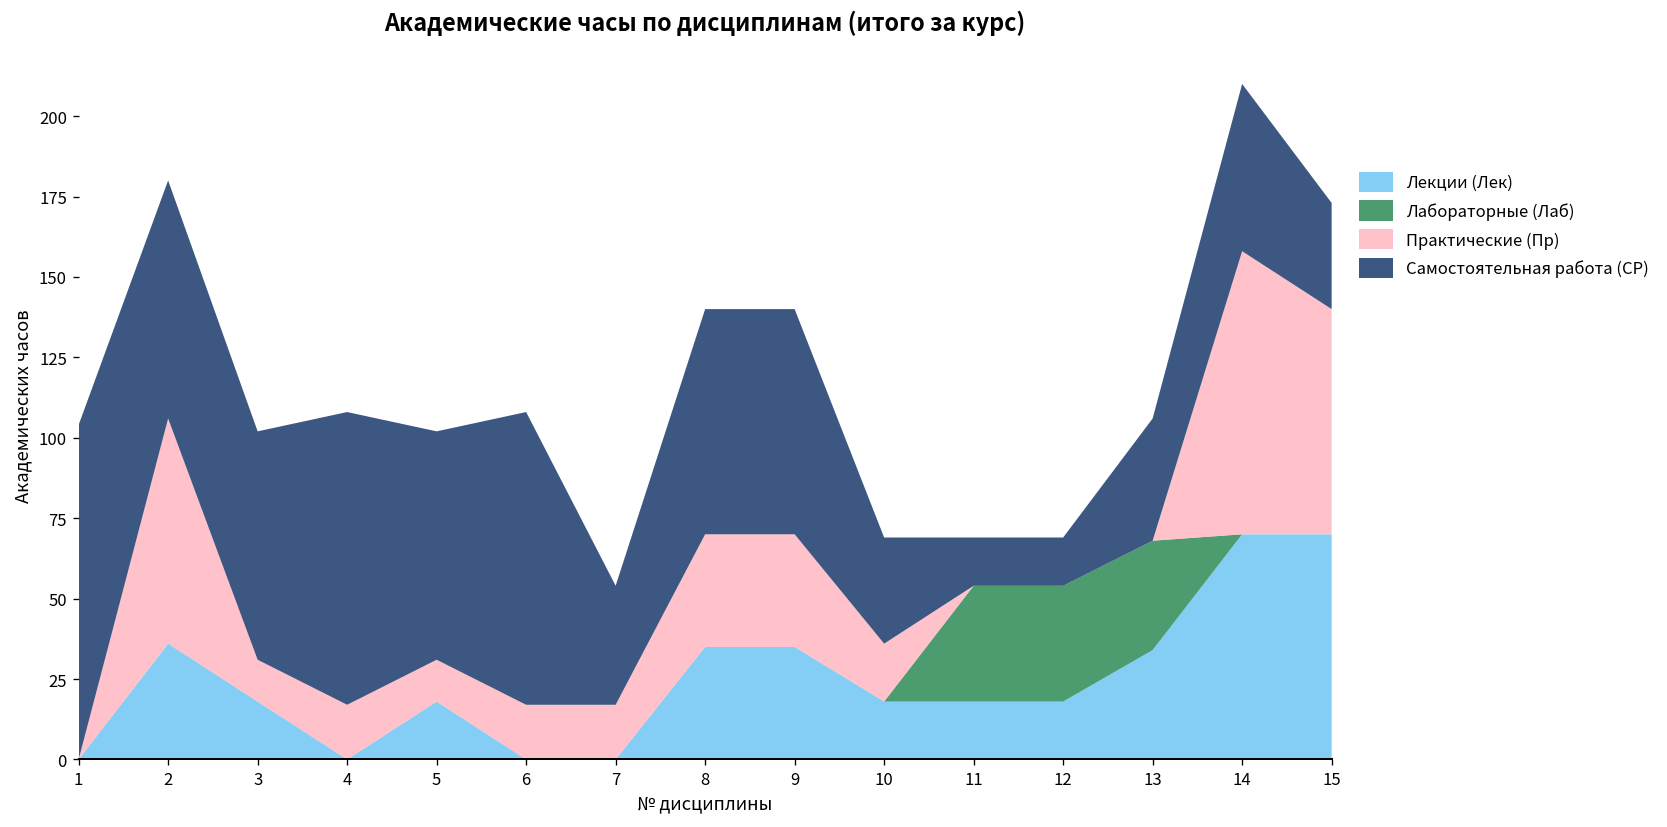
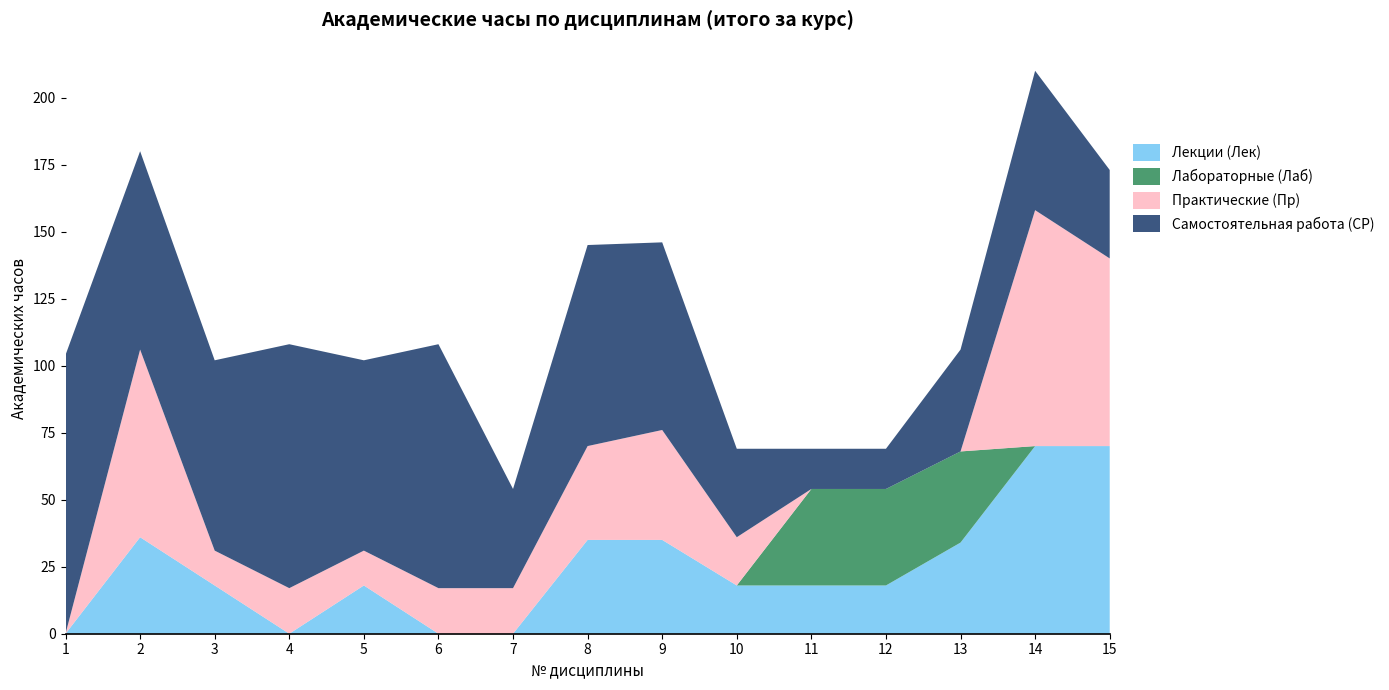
  {
    "Лекции (Лек)": {
      "11": 18,
      "12": 18,
      "13": 34
    },
    "Практические (Пр)": {
      "2": 70,
      "3": 13,
      "4": 17,
      "5": 13,
      "6": 17,
      "7": 17,
      "8": 35,
-     "9": 35,
+     "9": 41,
      "10": 18,
      "14": 88,
      "15": 70
    },
    "Самостоятельная работа (СР)": {
      "1": 104,
      "2": 74,
      "3": 71,
      "4": 91,
      "5": 71,
      "6": 91,
      "7": 37,
-     "8": 70,
+     "8": 75,
      "9": 70,
      "10": 33,
      "11": 15,
      "12": 15,
      "13": 38,
      "14": 52,
      "15": 33
    }
  }
